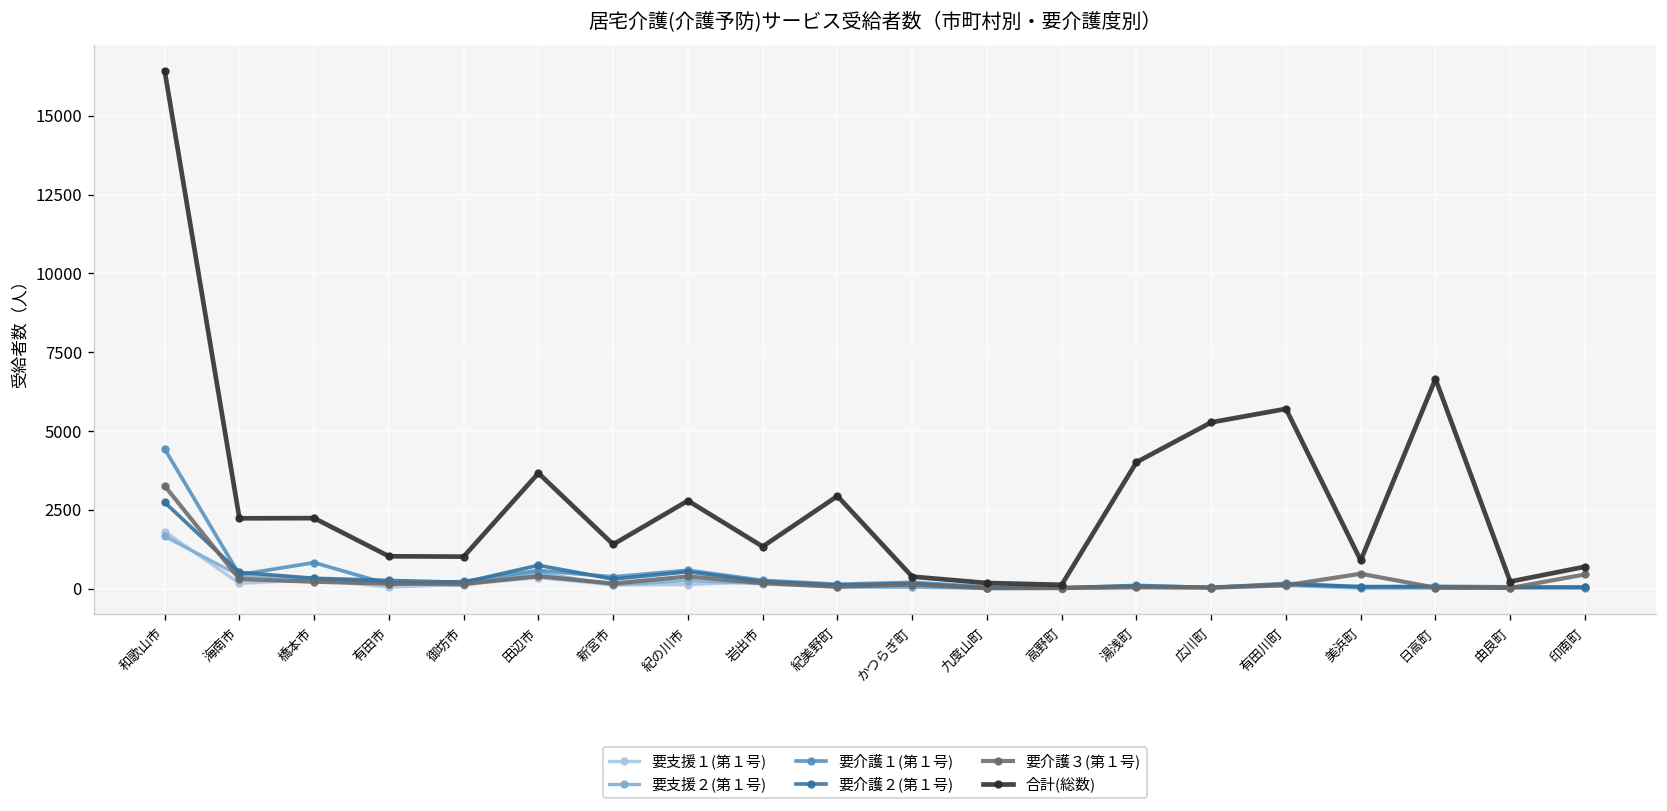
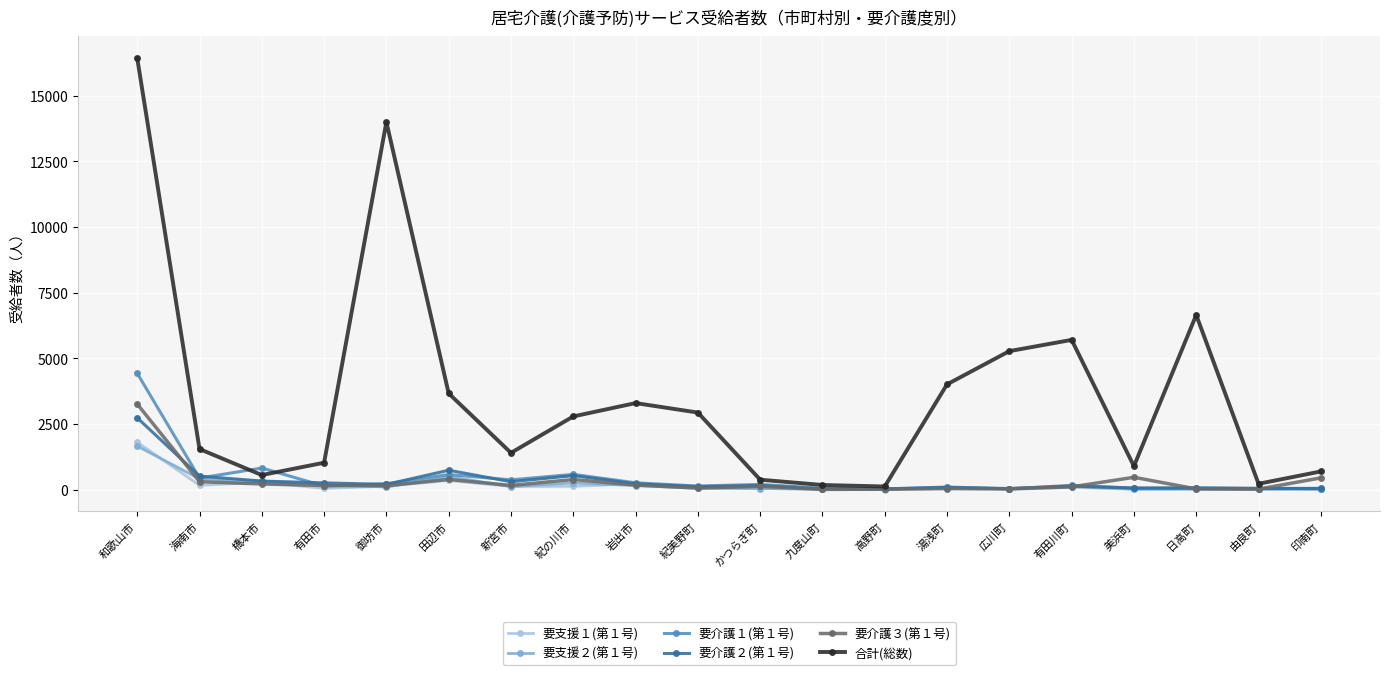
  {
    "要介護３(第１号)": {
      "和歌山市": 3300,
      "海南市": 300,
      "紀の川市": 400,
      "美浜町": 500,
      "印南町": 500
    },
    "合計(総数)": {
      "和歌山市": 16400,
-     "海南市": 2200,
-     "橋本市": 2200,
+     "海南市": 1600,
+     "橋本市": 600,
      "有田市": 1000,
-     "御坊市": 1000,
+     "御坊市": 14000,
      "田辺市": 3700,
      "新宮市": 1400,
      "紀の川市": 2800,
-     "岩出市": 1300,
+     "岩出市": 3300,
      "紀美野町": 2900,
      "かつらぎ町": 400,
      "九度山町": 200,
      "湯浅町": 4000,
      "広川町": 5300,
      "有田川町": 5700,
      "美浜町": 900,
      "日高町": 6700,
      "由良町": 200,
      "印南町": 700
    }
  }
